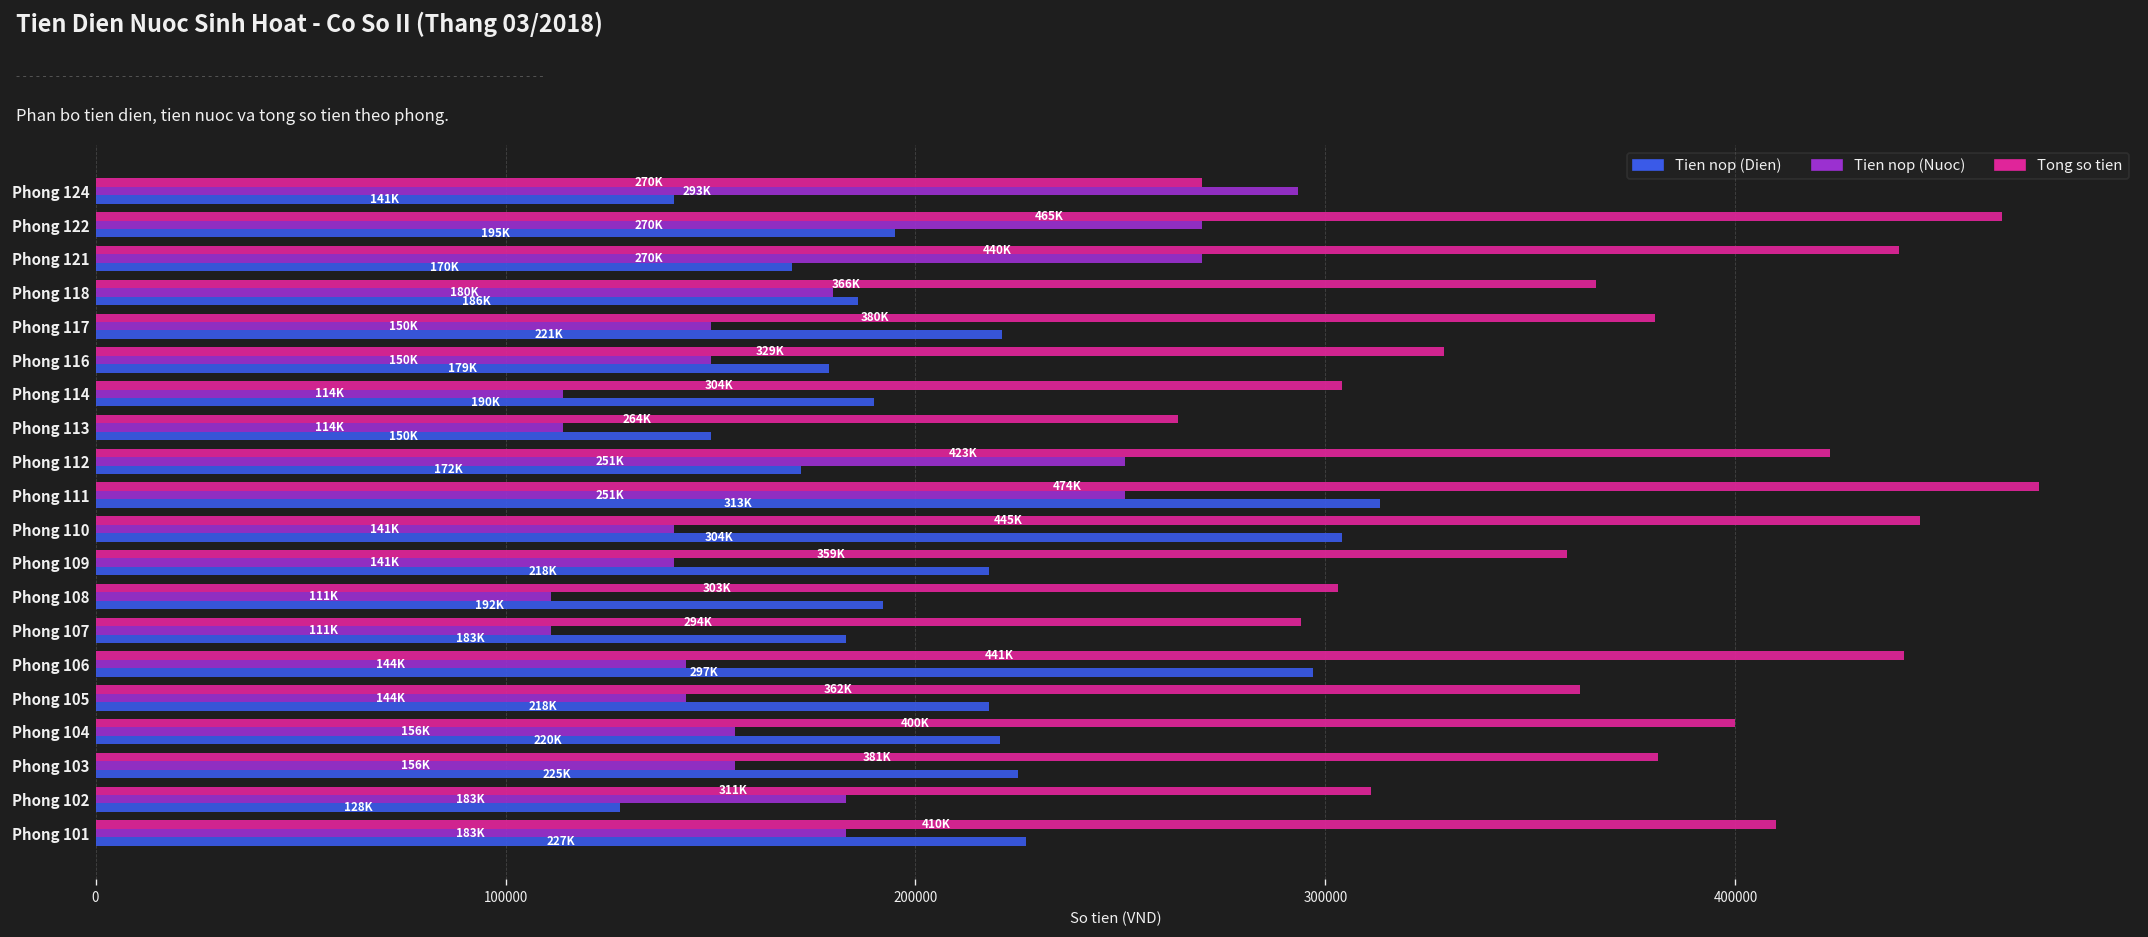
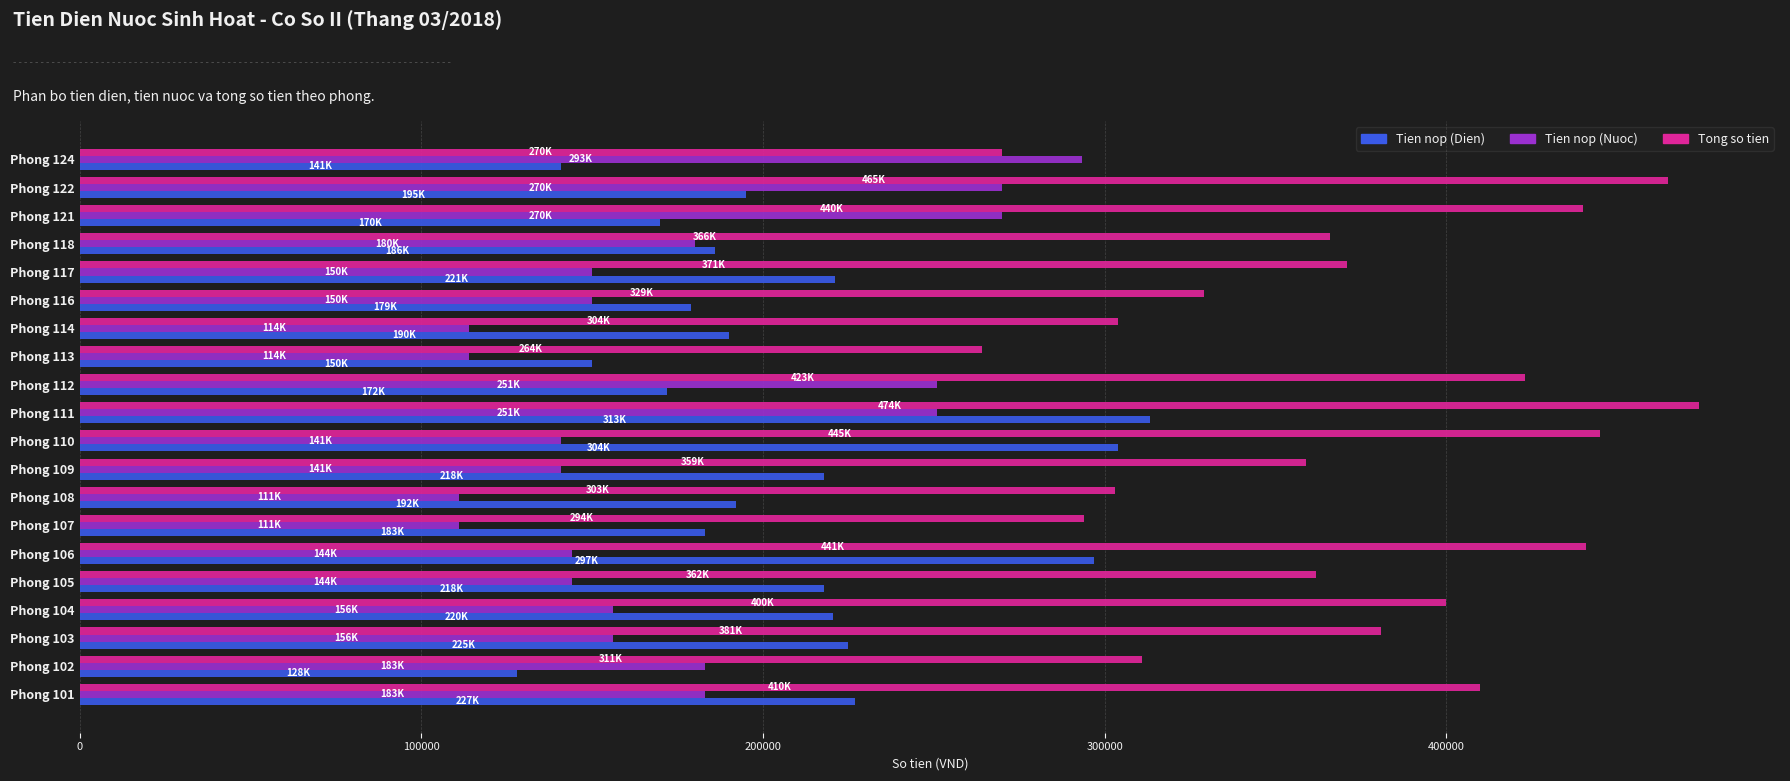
  {
    "Tien nop (Dien)": {
      "Phong 124": "141K",
      "Phong 122": "195K",
      "Phong 121": "170K",
      "Phong 117": "221K",
      "Phong 116": "179K",
      "Phong 114": "190K",
      "Phong 113": "150K",
      "Phong 112": "172K",
      "Phong 111": "313K",
      "Phong 110": "304K",
      "Phong 109": "218K",
      "Phong 108": "192K",
      "Phong 107": "183K",
      "Phong 106": "297K",
      "Phong 105": "218K",
      "Phong 104": "220K",
      "Phong 103": "225K",
      "Phong 102": "128K",
      "Phong 101": "227K"
    },
    "Tien nop (Nuoc)": {
      "Phong 124": "293K",
      "Phong 122": "270K",
      "Phong 121": "270K",
      "Phong 117": "150K",
      "Phong 116": "150K",
      "Phong 114": "114K",
      "Phong 113": "114K",
      "Phong 112": "251K",
      "Phong 111": "251K",
      "Phong 110": "141K",
      "Phong 109": "141K",
      "Phong 108": "111K",
      "Phong 107": "111K",
      "Phong 106": "144K",
      "Phong 105": "144K",
      "Phong 104": "156K",
      "Phong 103": "156K",
      "Phong 102": "183K",
      "Phong 101": "183K"
    },
    "Tong so tien": {
      "Phong 124": "270K",
      "Phong 122": "465K",
      "Phong 121": "440K",
      "Phong 118": "366K",
-     "Phong 117": "380K",
+     "Phong 117": "371K",
      "Phong 116": "329K",
      "Phong 114": "304K",
      "Phong 113": "264K",
      "Phong 112": "423K",
      "Phong 111": "474K",
      "Phong 110": "445K",
      "Phong 109": "359K",
      "Phong 108": "303K",
      "Phong 107": "294K",
      "Phong 106": "441K",
      "Phong 105": "362K",
      "Phong 104": "400K",
      "Phong 103": "381K",
      "Phong 102": "311K",
      "Phong 101": "410K"
    }
  }
